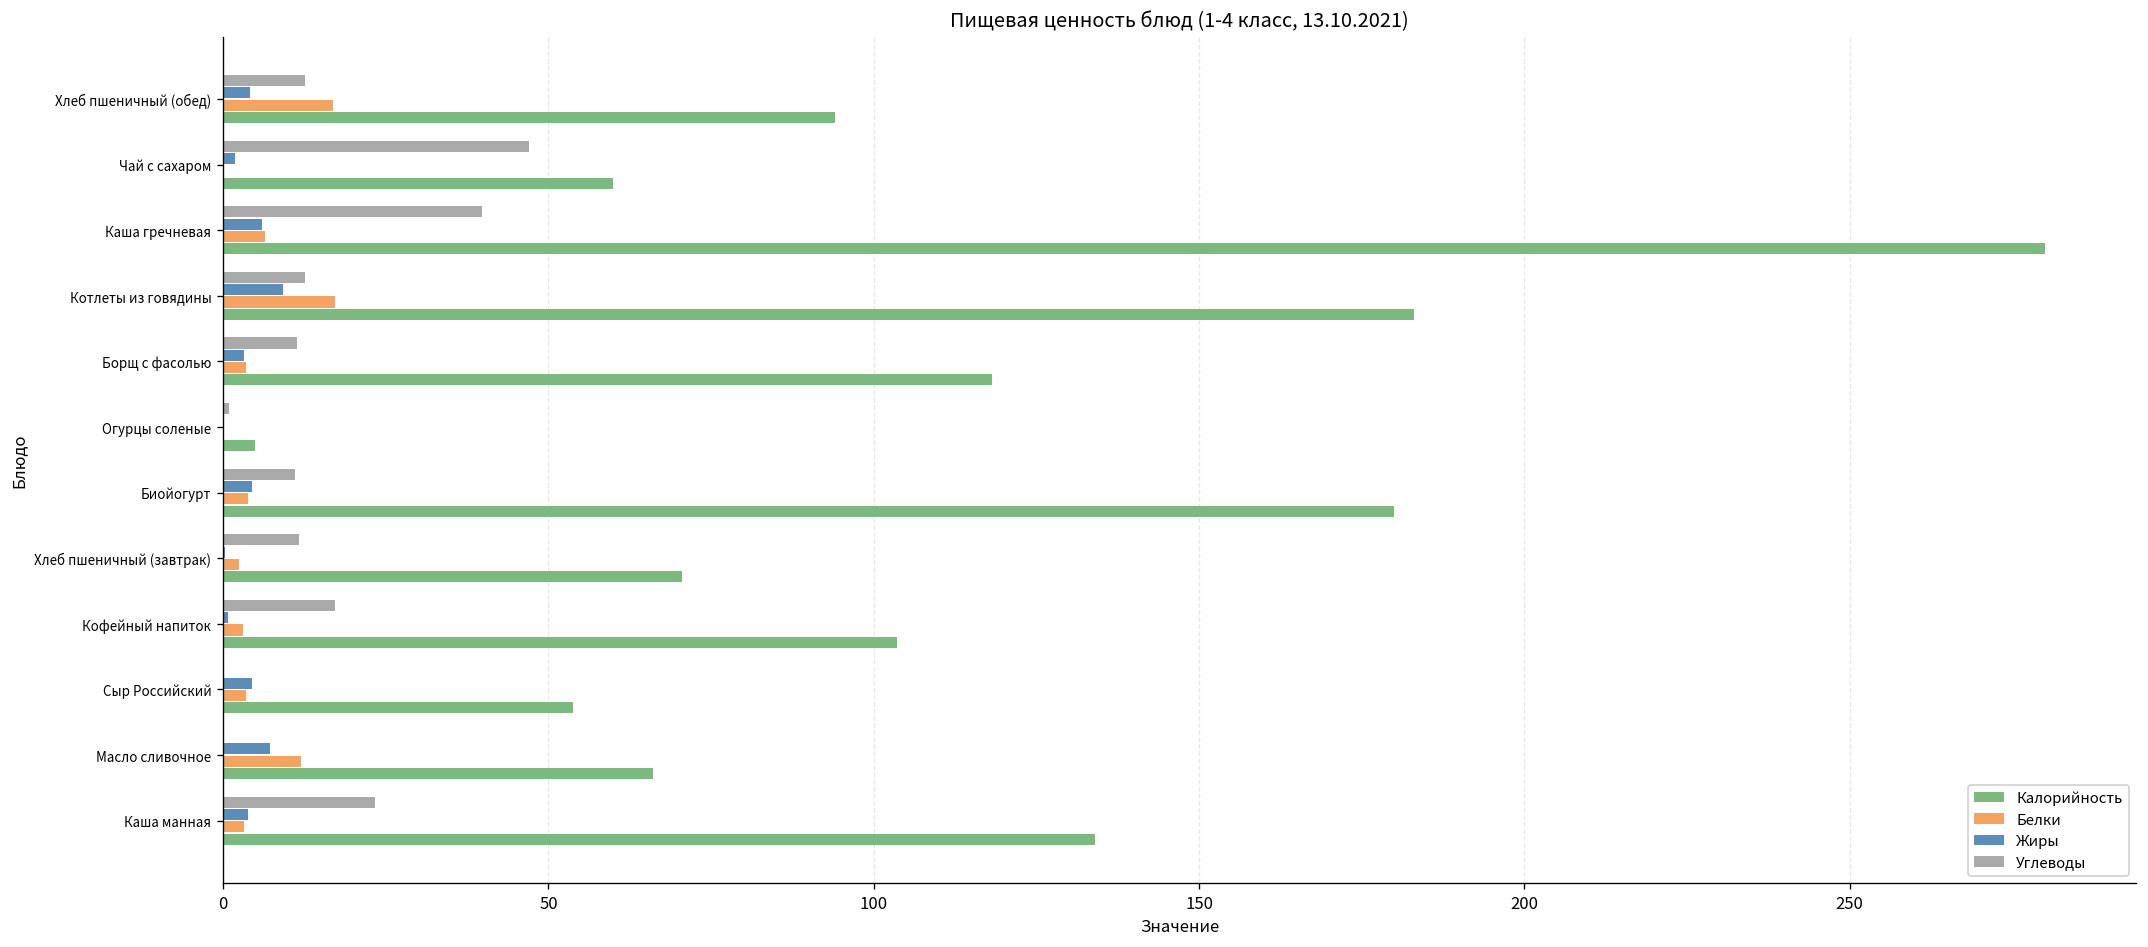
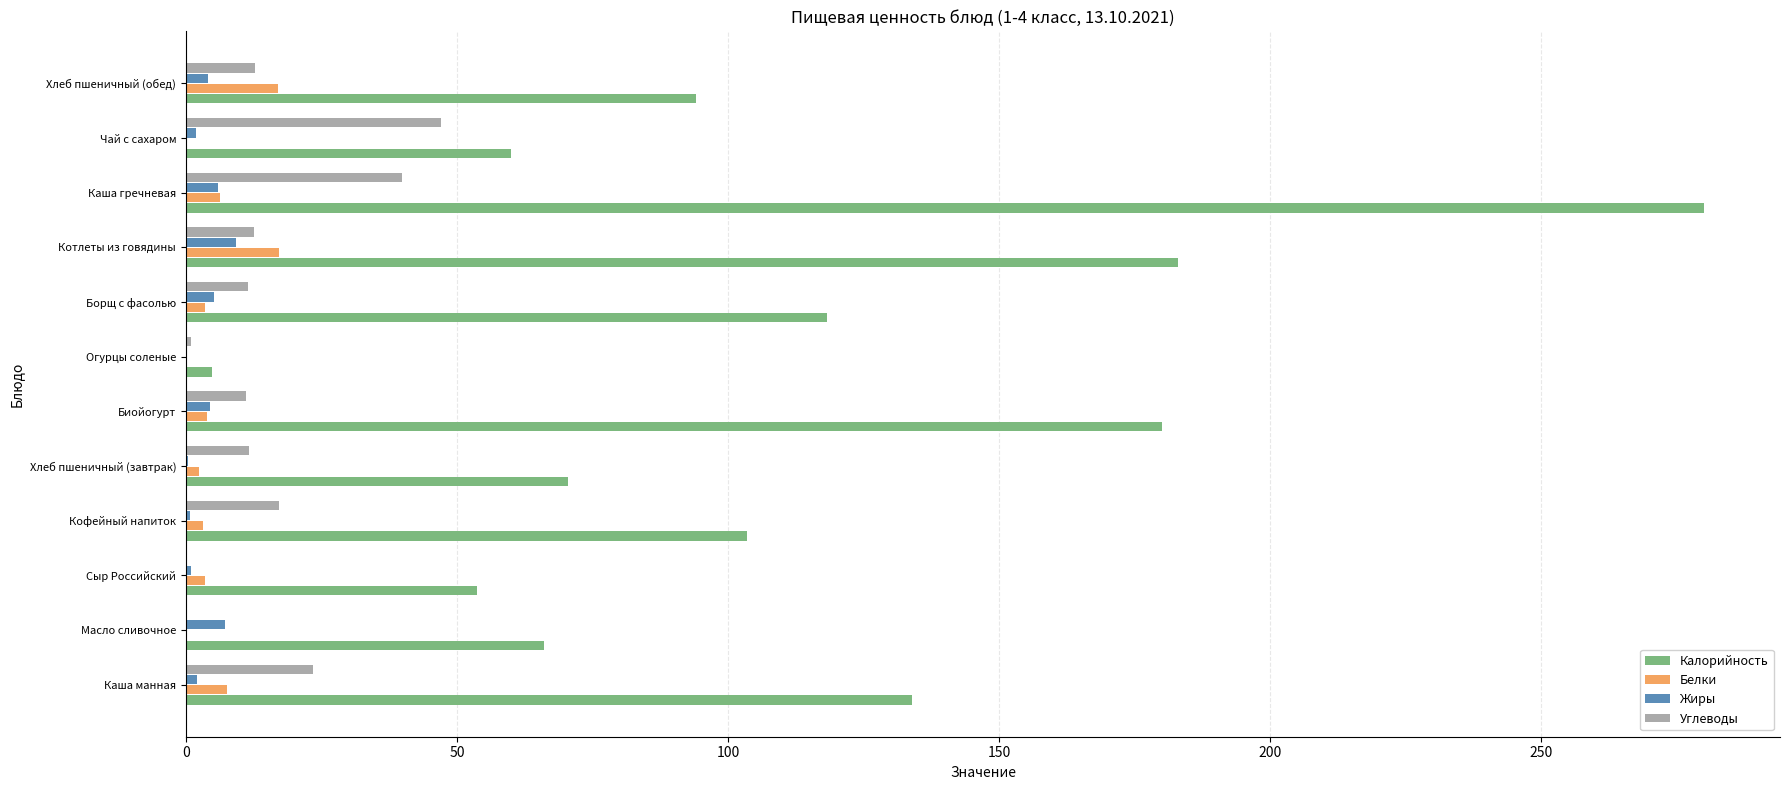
  {
    "Калорийность": {
      "Хлеб пшеничный (обед)": 94,
      "Чай с сахаром": 60,
      "Каша гречневая": 280,
      "Котлеты из говядины": 183,
      "Борщ с фасолью": 118,
      "Огурцы соленые": 5,
      "Биойогурт": 180,
      "Хлеб пшеничный (завтрак)": 71,
      "Кофейный напиток": 104,
      "Сыр Российский": 54,
      "Масло сливочное": 66,
      "Каша манная": 134
    },
    "Белки": {
      "Хлеб пшеничный (обед)": 17,
      "Каша гречневая": 6,
      "Котлеты из говядины": 17,
      "Борщ с фасолью": 4,
      "Биойогурт": 4,
      "Хлеб пшеничный (завтрак)": 2,
      "Кофейный напиток": 3,
      "Сыр Российский": 3,
-     "Масло сливочное": 12,
-     "Каша манная": 3
+     "Масло сливочное": 0,
+     "Каша манная": 8
    },
    "Жиры": {
      "Хлеб пшеничный (обед)": 4,
      "Чай с сахаром": 2,
      "Каша гречневая": 6,
      "Котлеты из говядины": 9,
-     "Борщ с фасолью": 3,
+     "Борщ с фасолью": 5,
      "Биойогурт": 4,
      "Кофейный напиток": 1,
-     "Сыр Российский": 4,
+     "Сыр Российский": 1,
      "Масло сливочное": 7,
-     "Каша манная": 4
+     "Каша манная": 2
    },
    "Углеводы": {
      "Хлеб пшеничный (обед)": 13,
      "Чай с сахаром": 47,
      "Каша гречневая": 40,
      "Котлеты из говядины": 13,
      "Борщ с фасолью": 11,
      "Огурцы соленые": 1,
      "Биойогурт": 11,
      "Хлеб пшеничный (завтрак)": 12,
      "Кофейный напиток": 17,
      "Сыр Российский": 0,
      "Каша манная": 23
    }
  }
